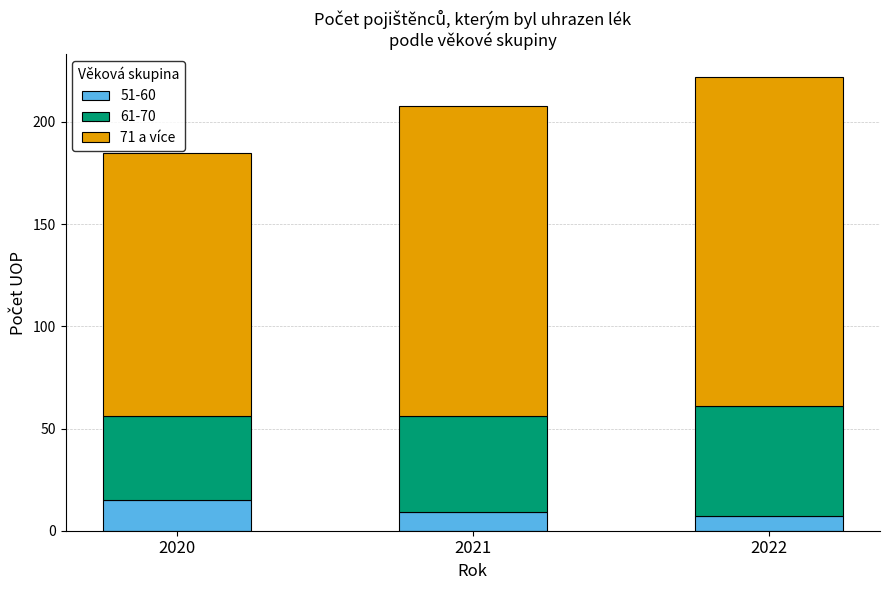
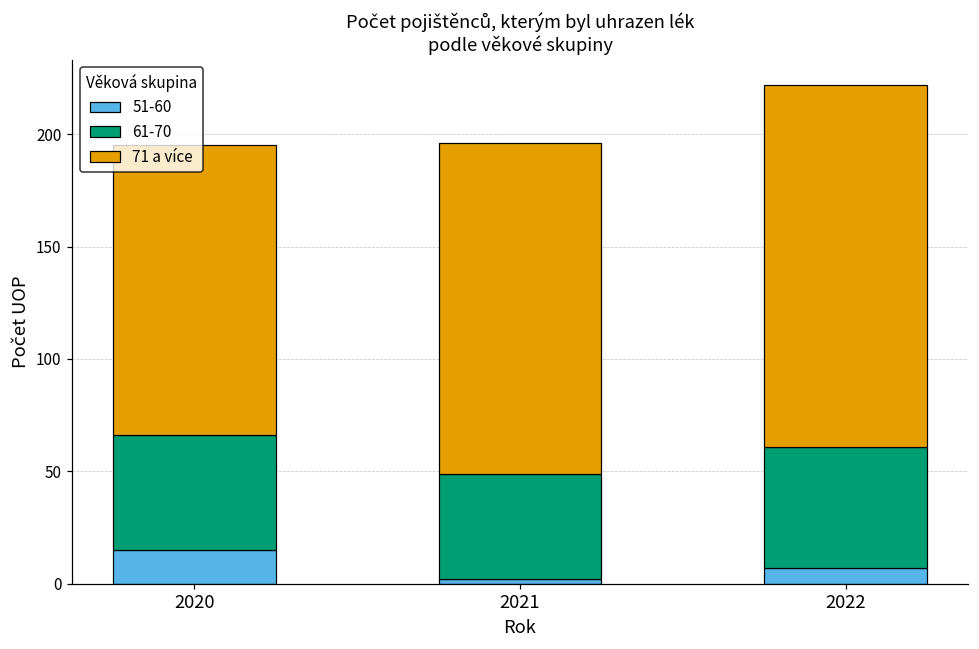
  {
    "51-60": {
      "2020": 15,
-     "2021": 9,
+     "2021": 2,
      "2022": 7
    },
    "61-70": {
-     "2020": 41,
+     "2020": 51,
      "2021": 47,
      "2022": 54
    },
    "71 a více": {
-     "2021": 152,
+     "2021": 147,
      "2022": 161
    }
  }
